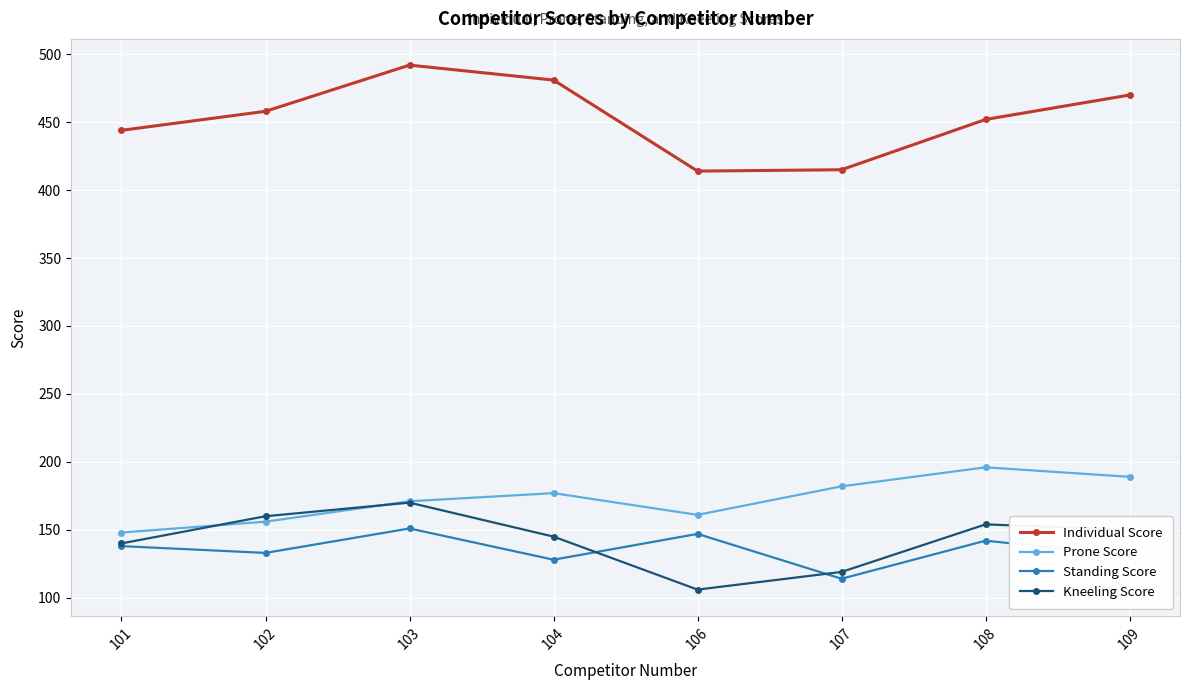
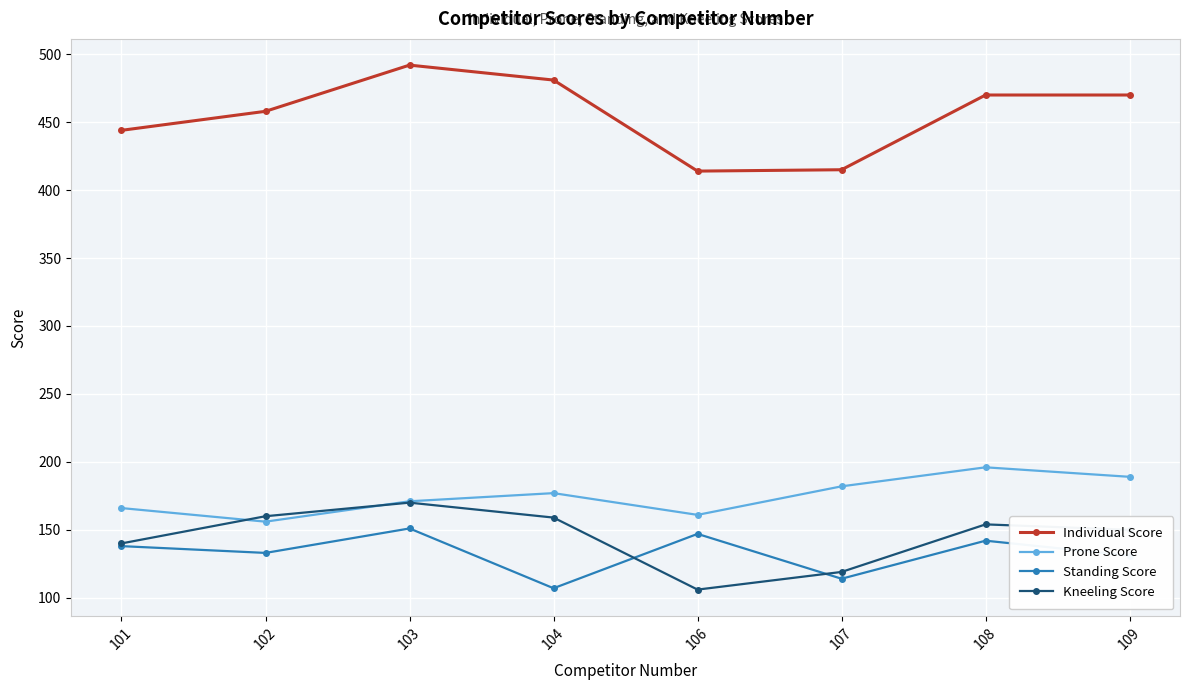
  {
    "Individual Score": {
      "101": 444,
      "102": 458,
      "103": 492,
      "104": 481,
      "106": 414,
      "107": 415,
-     "108": 452,
+     "108": 470,
      "109": 470
    },
    "Prone Score": {
-     "101": 148,
+     "101": 166,
      "102": 156,
      "104": 177,
      "106": 161,
      "107": 182,
      "108": 196,
      "109": 189
    },
    "Standing Score": {
      "101": 138,
      "102": 133,
      "103": 151,
-     "104": 128,
+     "104": 107,
      "106": 147,
      "107": 114,
      "108": 142
    },
    "Kneeling Score": {
      "101": 140,
      "102": 160,
-     "104": 145,
+     "104": 159,
      "106": 106,
      "107": 119,
      "108": 154
    }
  }
